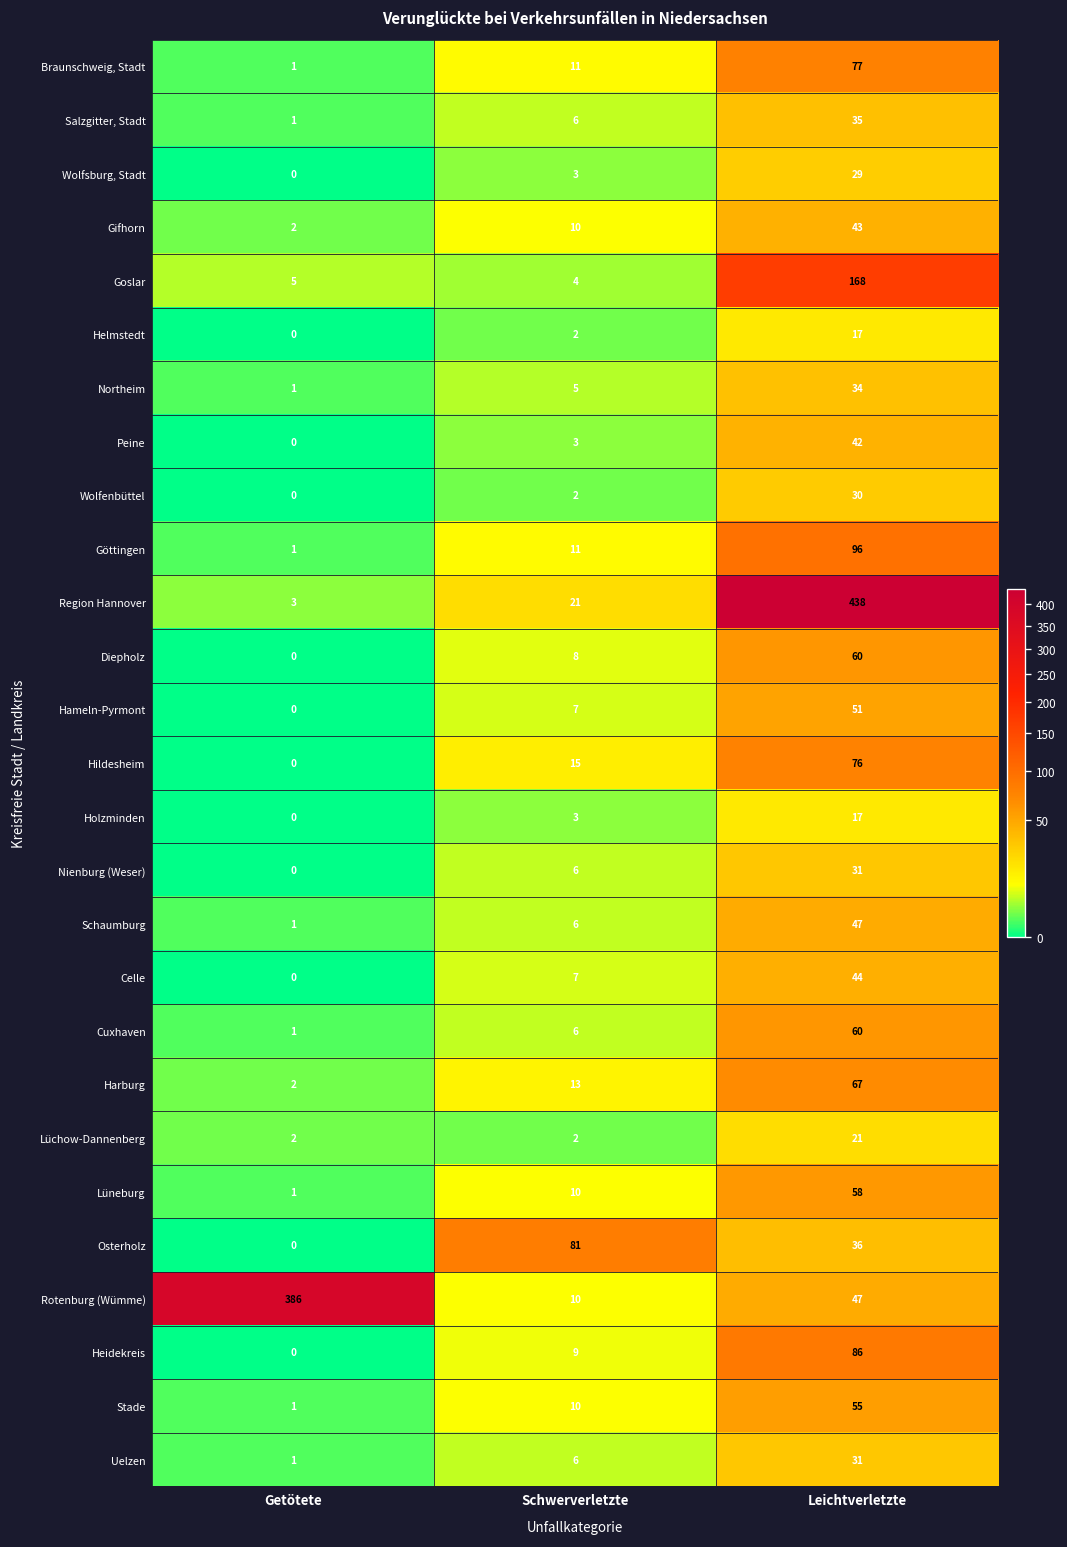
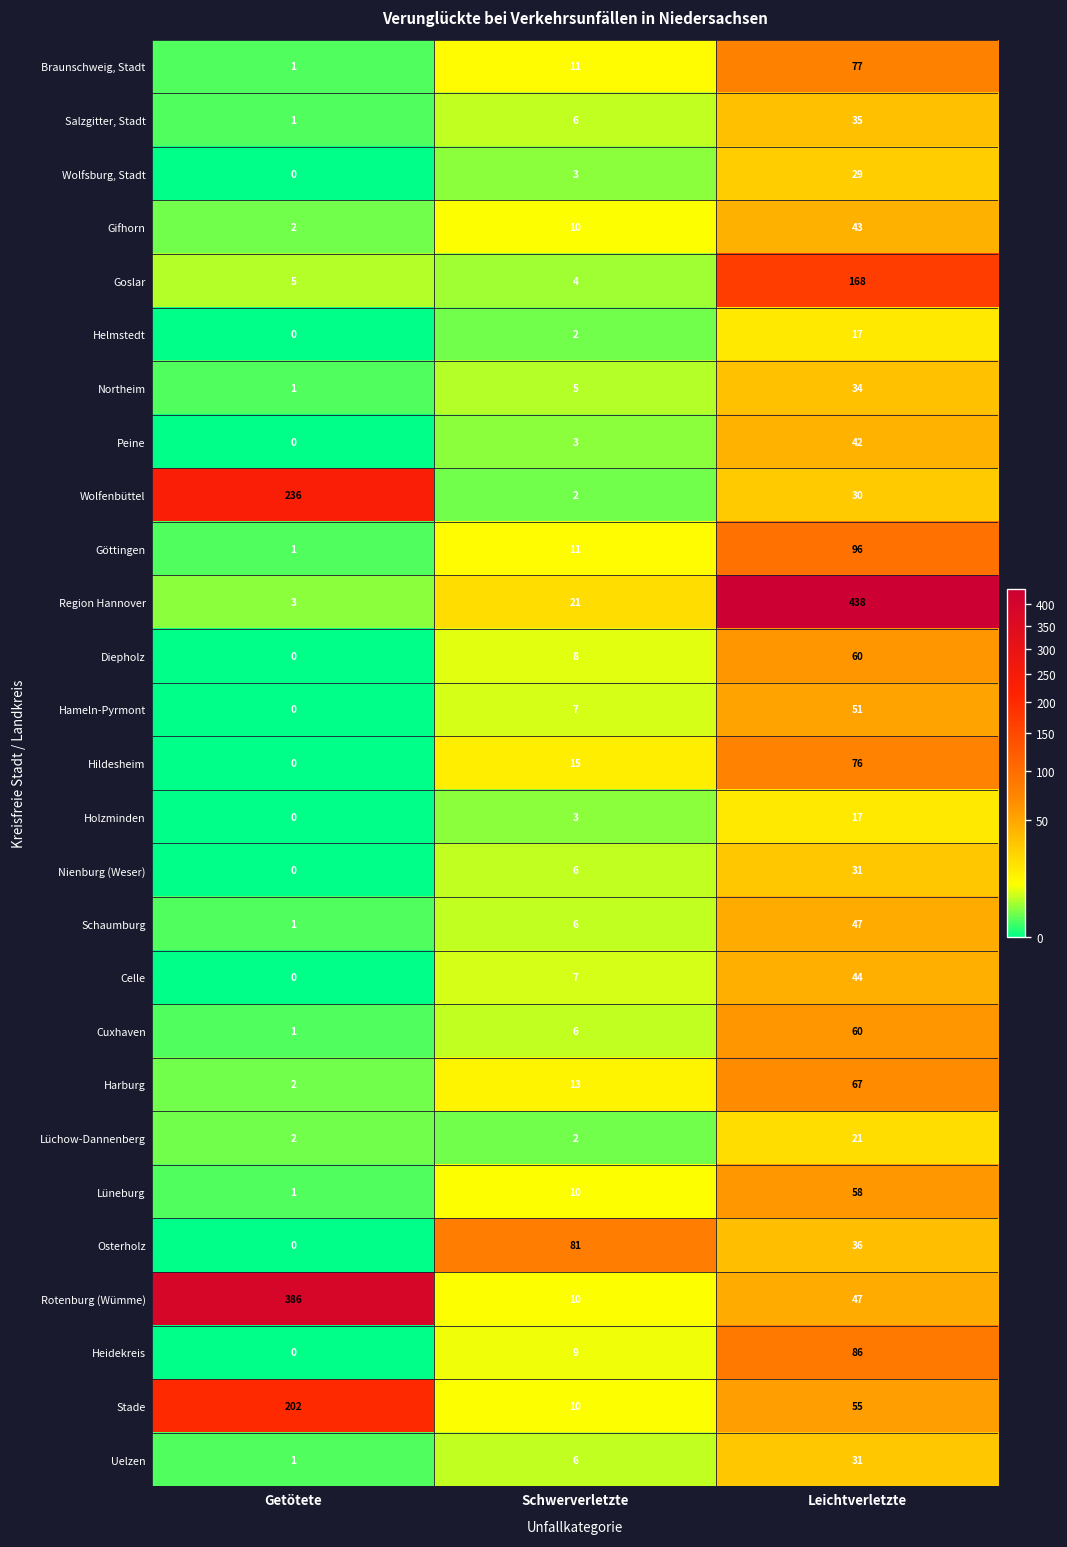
  {
    "Braunschweig, Stadt": {
      "Getötete": 1,
      "Schwerverletzte": 11,
      "Leichtverletzte": 77
    },
    "Salzgitter, Stadt": {
      "Getötete": 1,
      "Schwerverletzte": 6,
      "Leichtverletzte": 35
    },
    "Wolfsburg, Stadt": {
      "Getötete": 0,
      "Schwerverletzte": 3,
      "Leichtverletzte": 29
    },
    "Gifhorn": {
      "Getötete": 2,
      "Schwerverletzte": 10,
      "Leichtverletzte": 43
    },
    "Goslar": {
      "Getötete": 5,
      "Schwerverletzte": 4,
      "Leichtverletzte": 168
    },
    "Helmstedt": {
      "Getötete": 0,
      "Schwerverletzte": 2,
      "Leichtverletzte": 17
    },
    "Northeim": {
      "Getötete": 1,
      "Schwerverletzte": 5,
      "Leichtverletzte": 34
    },
    "Peine": {
      "Getötete": 0,
      "Schwerverletzte": 3,
      "Leichtverletzte": 42
    },
    "Wolfenbüttel": {
-     "Getötete": 0,
+     "Getötete": 236,
      "Schwerverletzte": 2,
      "Leichtverletzte": 30
    },
    "Göttingen": {
      "Getötete": 1,
      "Schwerverletzte": 11,
      "Leichtverletzte": 96
    },
    "Region Hannover": {
      "Getötete": 3,
      "Schwerverletzte": 21,
      "Leichtverletzte": 438
    },
    "Diepholz": {
      "Getötete": 0,
      "Schwerverletzte": 8,
      "Leichtverletzte": 60
    },
    "Hameln-Pyrmont": {
      "Getötete": 0,
      "Schwerverletzte": 7,
      "Leichtverletzte": 51
    },
    "Hildesheim": {
      "Getötete": 0,
      "Schwerverletzte": 15,
      "Leichtverletzte": 76
    },
    "Holzminden": {
      "Getötete": 0,
      "Schwerverletzte": 3,
      "Leichtverletzte": 17
    },
    "Nienburg (Weser)": {
      "Getötete": 0,
      "Schwerverletzte": 6,
      "Leichtverletzte": 31
    },
    "Schaumburg": {
      "Getötete": 1,
      "Schwerverletzte": 6,
      "Leichtverletzte": 47
    },
    "Celle": {
      "Getötete": 0,
      "Schwerverletzte": 7,
      "Leichtverletzte": 44
    },
    "Cuxhaven": {
      "Getötete": 1,
      "Schwerverletzte": 6,
      "Leichtverletzte": 60
    },
    "Harburg": {
      "Getötete": 2,
      "Schwerverletzte": 13,
      "Leichtverletzte": 67
    },
    "Lüchow-Dannenberg": {
      "Getötete": 2,
      "Schwerverletzte": 2,
      "Leichtverletzte": 21
    },
    "Lüneburg": {
      "Getötete": 1,
      "Schwerverletzte": 10,
      "Leichtverletzte": 58
    },
    "Osterholz": {
      "Getötete": 0,
      "Schwerverletzte": 81,
      "Leichtverletzte": 36
    },
    "Rotenburg (Wümme)": {
      "Getötete": 386,
      "Schwerverletzte": 10,
      "Leichtverletzte": 47
    },
    "Heidekreis": {
      "Getötete": 0,
      "Schwerverletzte": 9,
      "Leichtverletzte": 86
    },
    "Stade": {
-     "Getötete": 1,
+     "Getötete": 202,
      "Schwerverletzte": 10,
      "Leichtverletzte": 55
    },
    "Uelzen": {
      "Getötete": 1,
      "Schwerverletzte": 6,
      "Leichtverletzte": 31
    }
  }
